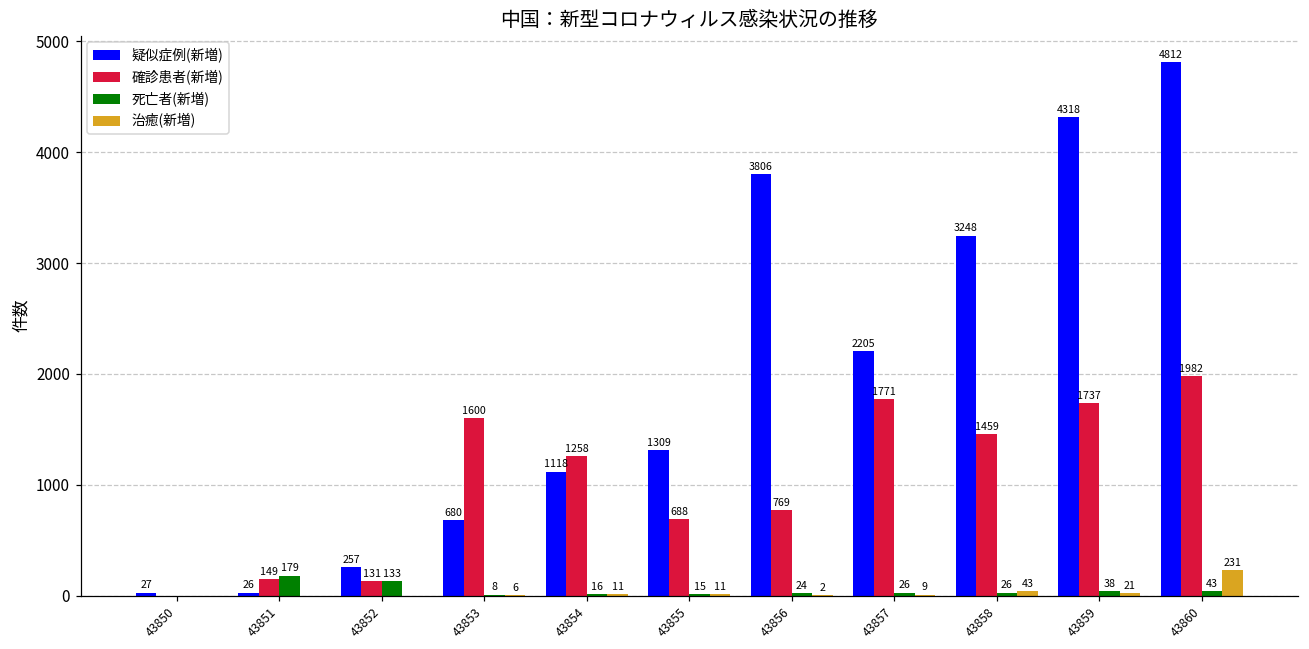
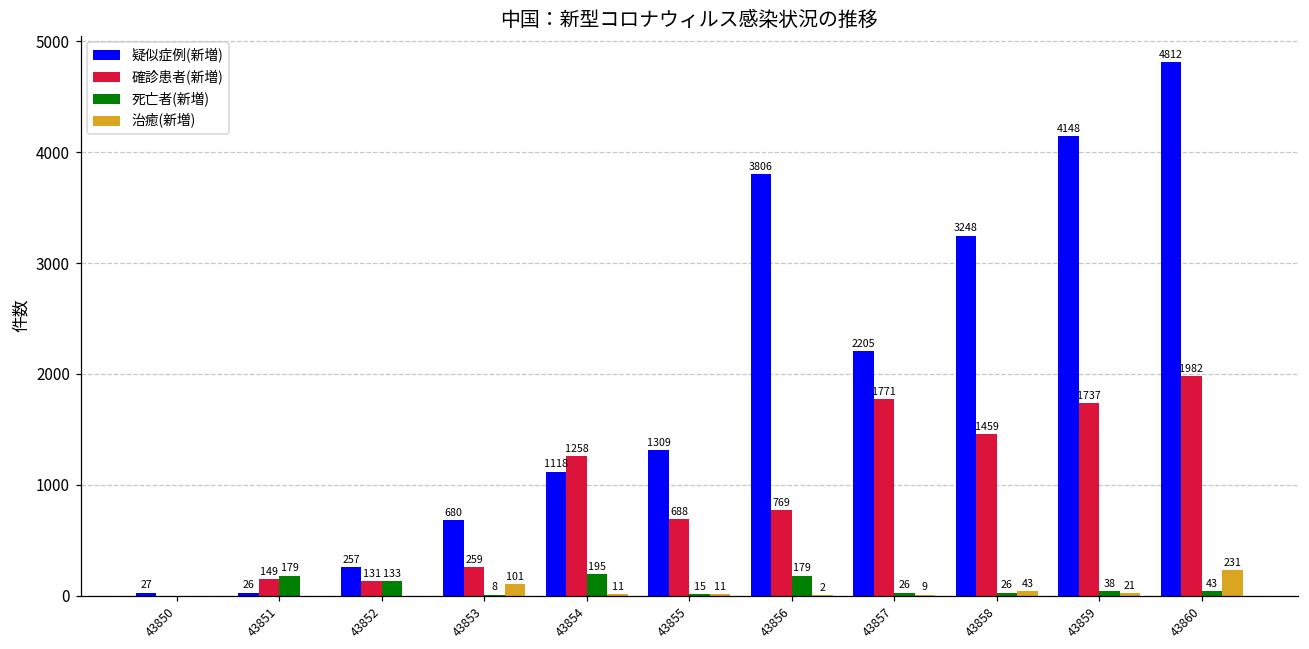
  {
    "疑似症例(新増)": {
      "43850": 27,
      "43851": 26,
      "43852": 257,
      "43853": 680,
      "43854": 1118,
      "43855": 1309,
      "43856": 3806,
      "43857": 2205,
      "43858": 3248,
-     "43859": 4318,
+     "43859": 4148,
      "43860": 4812
    },
    "確診患者(新増)": {
      "43851": 149,
      "43852": 131,
-     "43853": 1600,
+     "43853": 259,
      "43854": 1258,
      "43855": 688,
      "43856": 769,
      "43857": 1771,
      "43858": 1459,
      "43859": 1737,
      "43860": 1982
    },
    "死亡者(新増)": {
      "43851": 179,
      "43852": 133,
      "43853": 8,
-     "43854": 16,
+     "43854": 195,
      "43855": 15,
-     "43856": 24,
+     "43856": 179,
      "43857": 26,
      "43858": 26,
      "43859": 38,
      "43860": 43
    },
    "治癒(新増)": {
-     "43853": 6,
+     "43853": 101,
      "43854": 11,
      "43855": 11,
      "43856": 2,
      "43857": 9,
      "43858": 43,
      "43859": 21,
      "43860": 231
    }
  }
